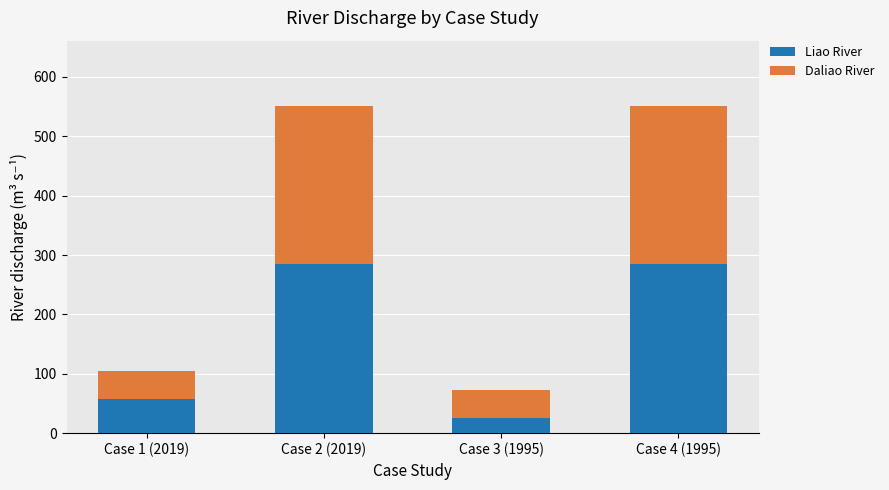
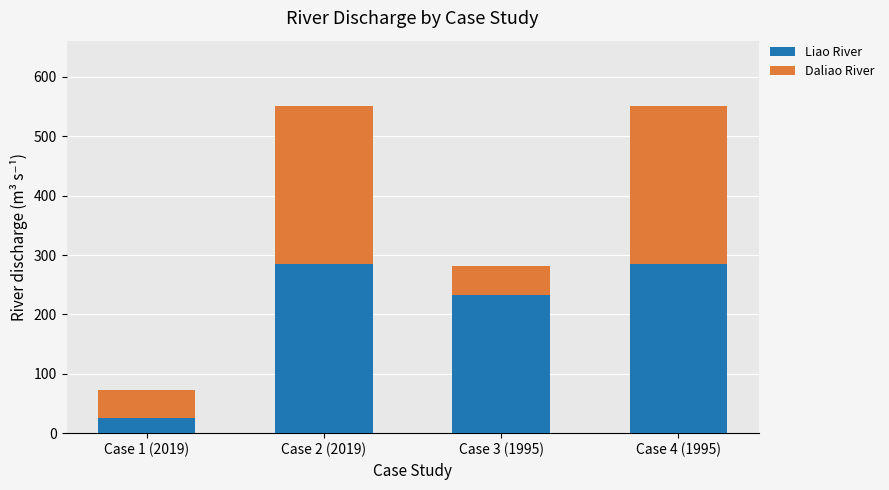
  {
    "Liao River": {
-     "Case 1 (2019)": 60,
+     "Case 1 (2019)": 30,
      "Case 2 (2019)": 290,
-     "Case 3 (1995)": 30,
+     "Case 3 (1995)": 230,
      "Case 4 (1995)": 290
    },
    "Daliao River": {
      "Case 1 (2019)": 50,
      "Case 2 (2019)": 270,
      "Case 3 (1995)": 50,
      "Case 4 (1995)": 270
    }
  }
